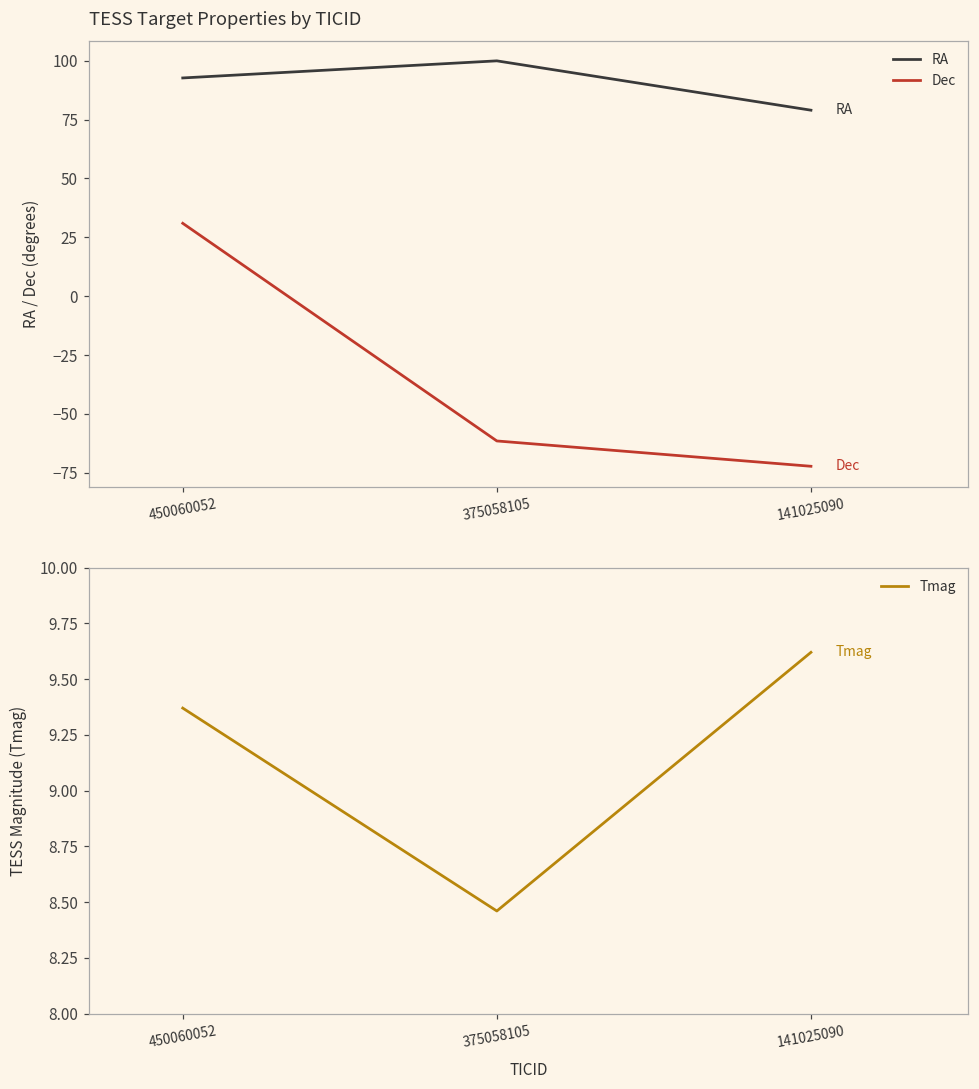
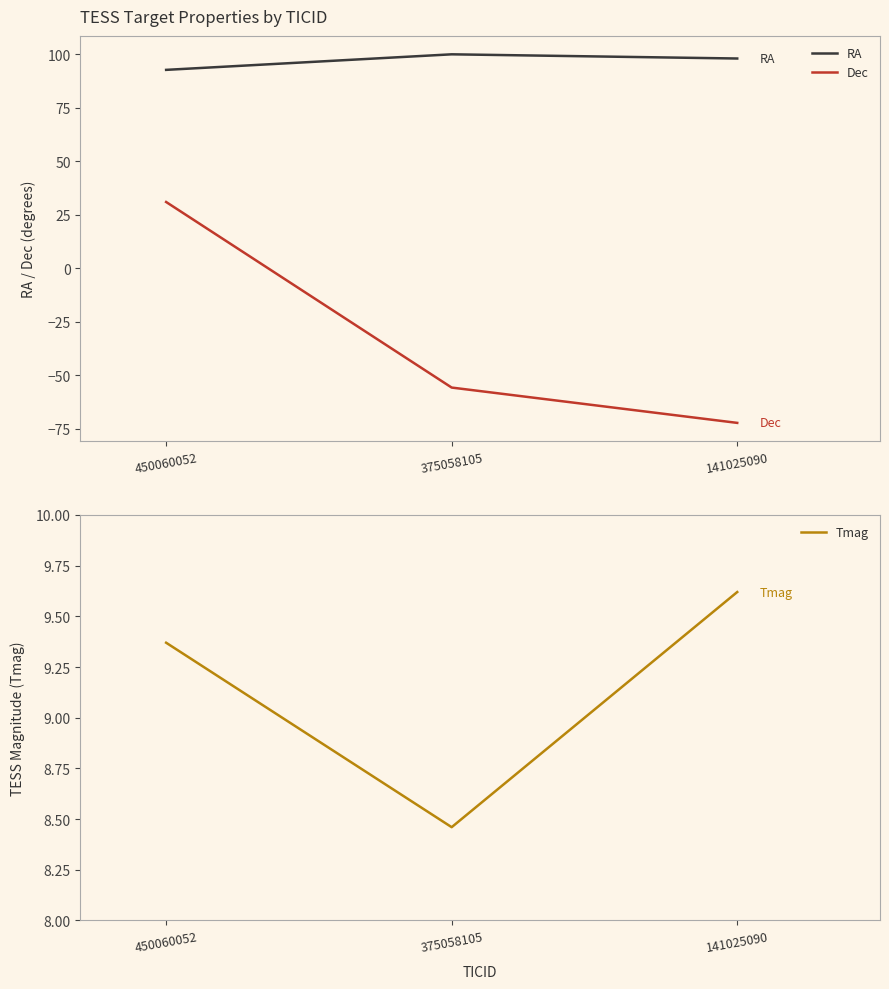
  {
    "TESS Target Properties by TICID": {
      "RA": {
        "450060052": 93,
        "375058105": 100,
-       "141025090": 79
+       "141025090": 98
      },
      "Dec": {
        "450060052": 31,
-       "375058105": -61,
+       "375058105": -56,
        "141025090": -72
      }
    }
  }
